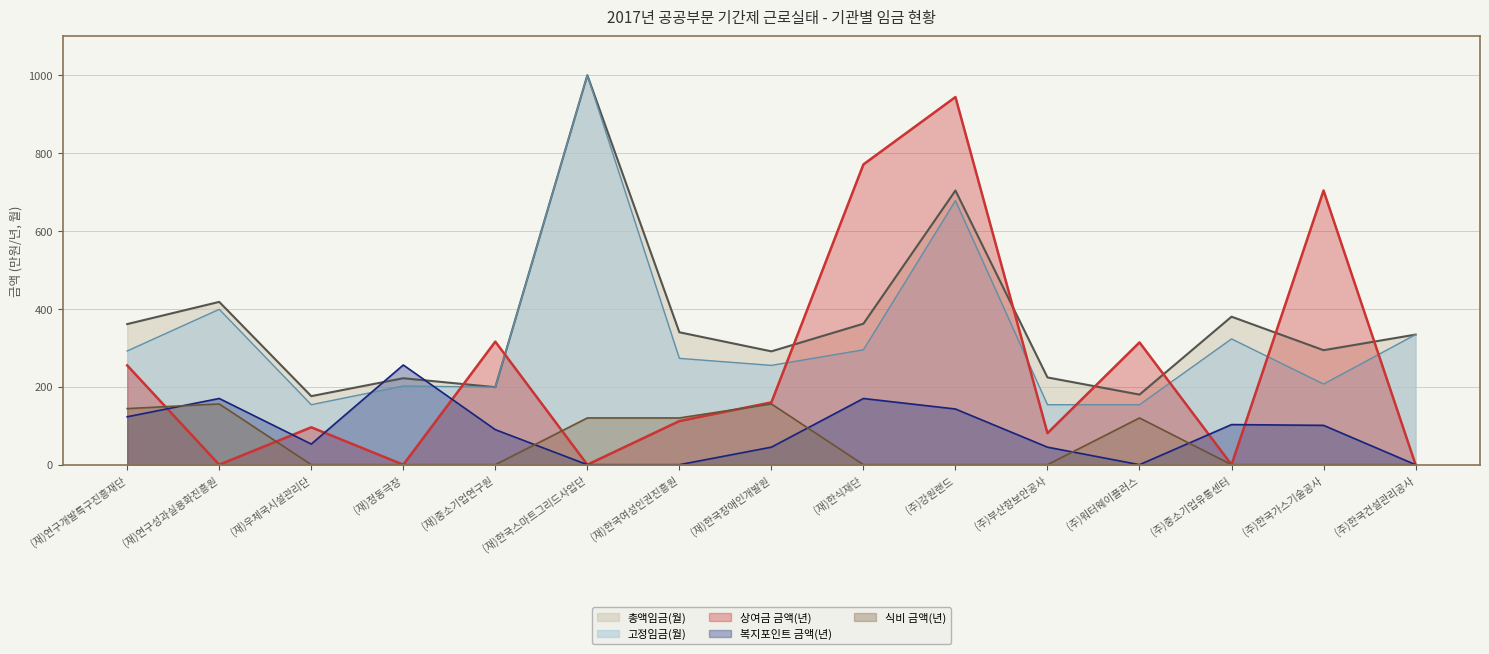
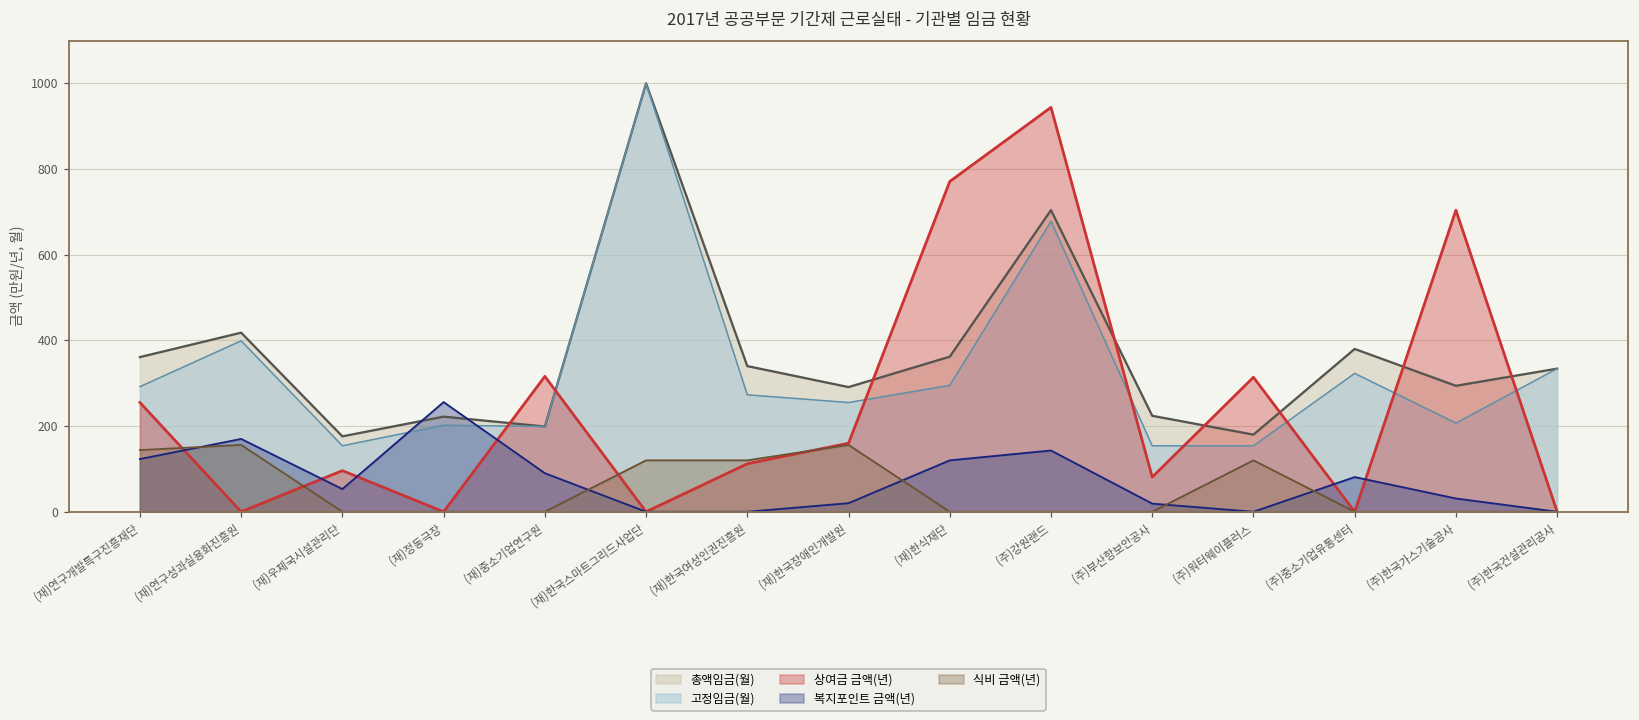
  {
    "복지포인트 금액(년)": {
      "(재)연구개발특구진흥재단": 120,
      "(재)연구성과실용화진흥원": 170,
      "(재)우체국시설관리단": 50,
      "(재)정동극장": 260,
      "(재)중소기업연구원": 90,
      "(재)한국여성인권진흥원": 0,
-     "(재)한국장애인개발원": 50,
-     "(재)한식재단": 170,
+     "(재)한국장애인개발원": 20,
+     "(재)한식재단": 120,
      "(주)강원랜드": 140,
-     "(주)부산항보안공사": 50,
+     "(주)부산항보안공사": 20,
      "(주)워터웨이플러스": 0,
-     "(주)중소기업유통센터": 100,
-     "(주)한국가스기술공사": 100
+     "(주)중소기업유통센터": 80,
+     "(주)한국가스기술공사": 30
    }
  }
